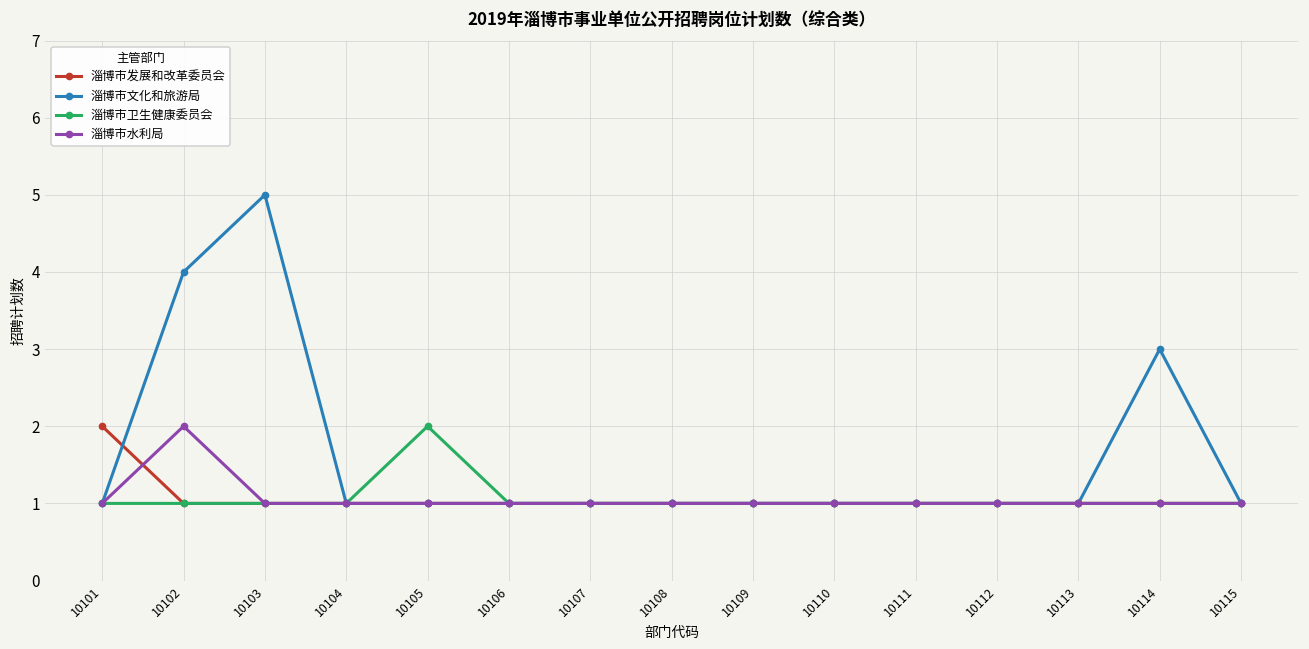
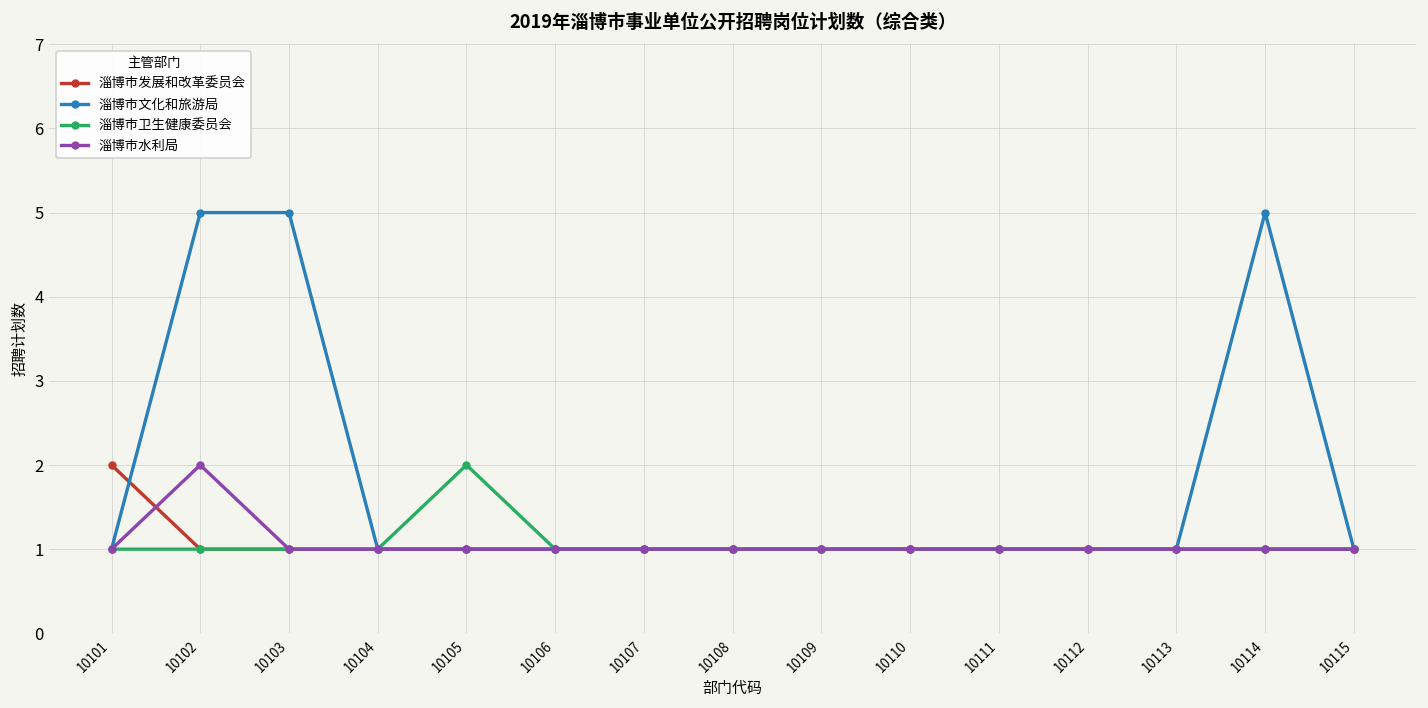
  {
    "淄博市发展和改革委员会": {
      "10101": 2
    },
    "淄博市文化和旅游局": {
-     "10102": 4,
+     "10102": 5,
      "10103": 5,
-     "10114": 3
+     "10114": 5
    },
    "淄博市卫生健康委员会": {
      "10105": 2
    },
    "淄博市水利局": {
      "10102": 2
    }
  }
